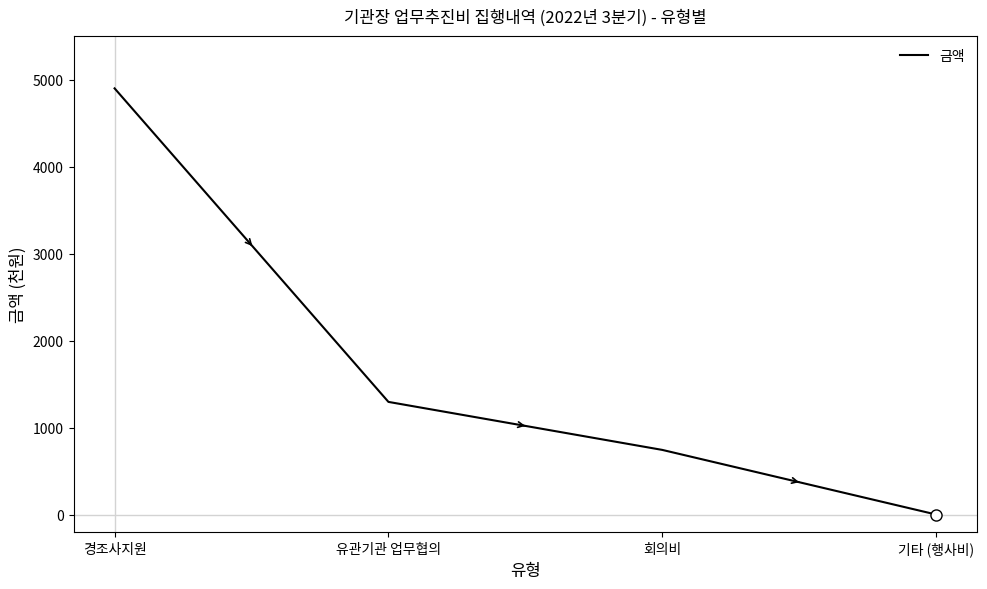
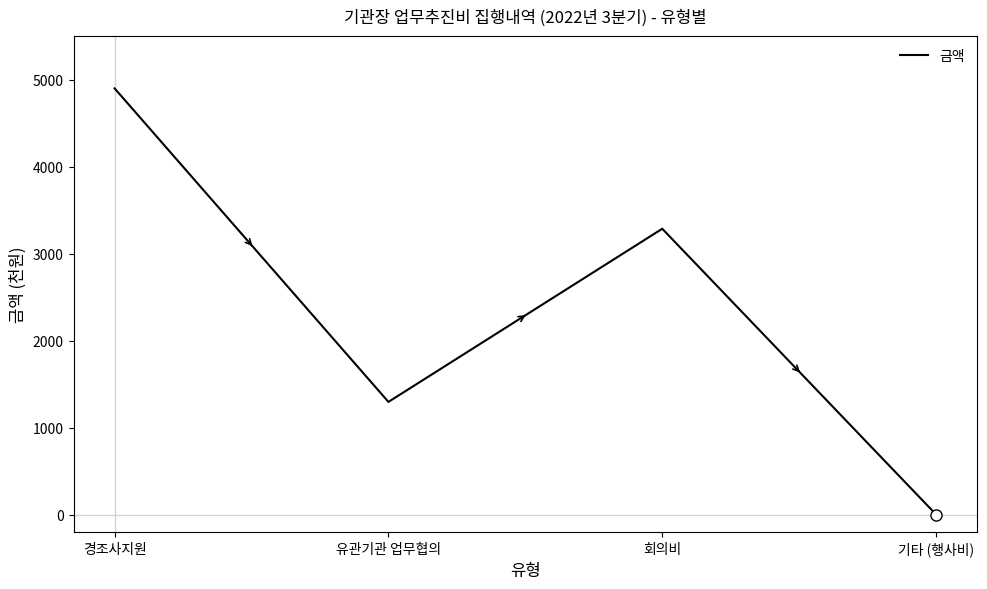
  {
    "금액": {
      "경조사지원": 4900,
      "유관기관 업무협의": 1300,
-     "회의비": 700
+     "회의비": 3300
    }
  }
